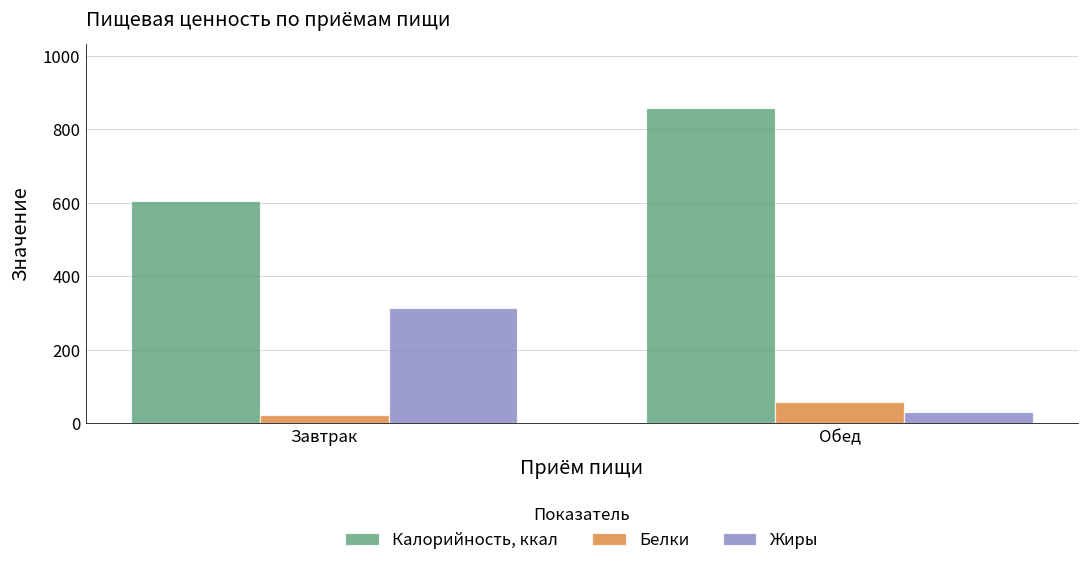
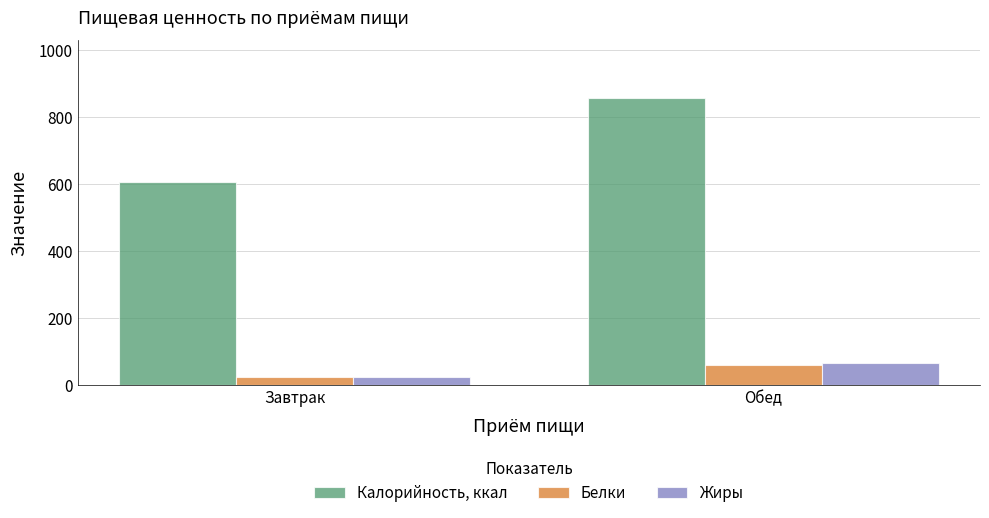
  {
    "Калорийность, ккал": {
      "Завтрак": 600,
      "Обед": 860
    },
    "Белки": {
      "Завтрак": 20,
      "Обед": 60
    },
    "Жиры": {
-     "Завтрак": 310,
-     "Обед": 30
+     "Завтрак": 20,
+     "Обед": 60
    }
  }
